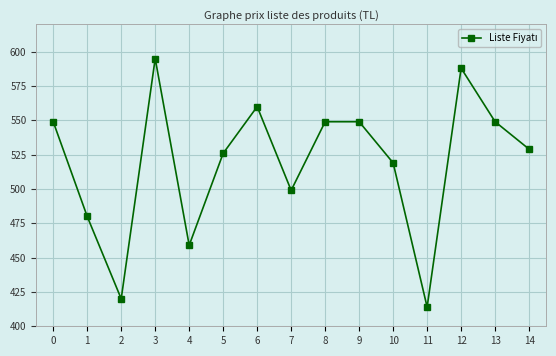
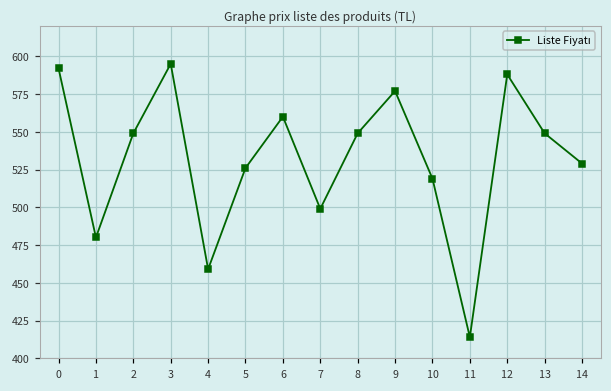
  {
-   "0": 549,
+   "0": 592,
    "1": 480,
-   "2": 420,
+   "2": 549,
    "3": 595,
    "4": 459,
    "5": 526,
    "6": 560,
    "7": 499,
    "8": 549,
-   "9": 549,
+   "9": 577,
    "10": 519,
    "11": 414,
    "12": 588,
    "13": 549,
    "14": 529
  }
